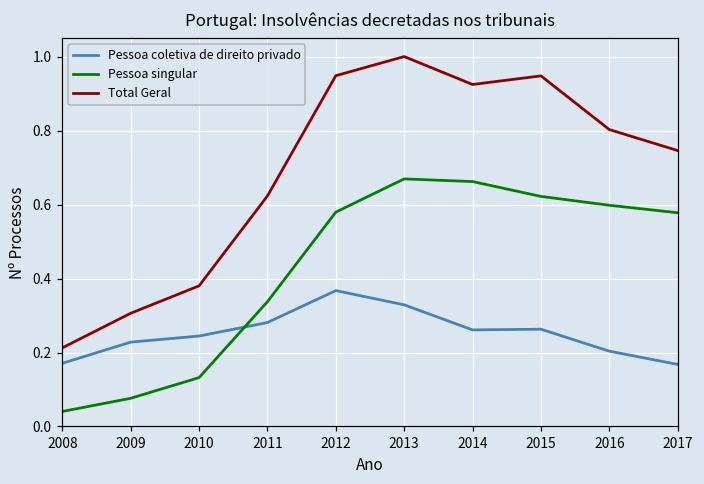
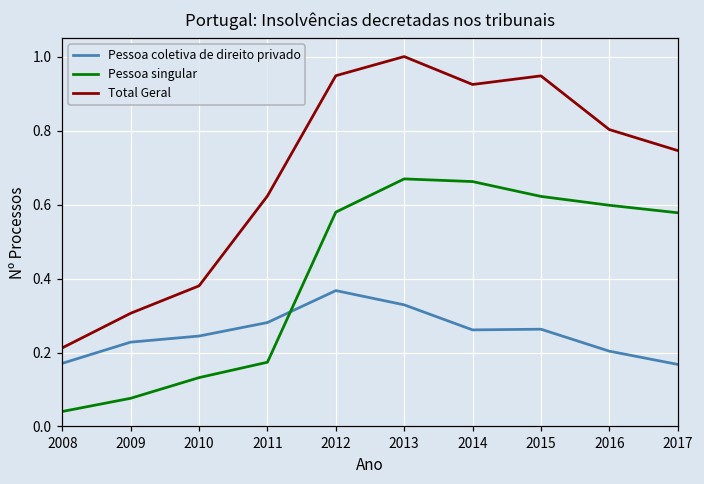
  {
    "Pessoa coletiva de direito privado": {
      "2008": 0.17,
      "2009": 0.23,
      "2010": 0.24,
      "2011": 0.28,
      "2012": 0.37,
      "2013": 0.33,
      "2014": 0.26,
      "2015": 0.26,
      "2016": 0.20,
      "2017": 0.17
    },
    "Pessoa singular": {
      "2008": 0.04,
      "2009": 0.08,
      "2010": 0.13,
-     "2011": 0.34,
+     "2011": 0.17,
      "2012": 0.58,
      "2013": 0.67,
      "2014": 0.66,
      "2015": 0.62,
      "2016": 0.60,
      "2017": 0.58
    },
    "Total Geral": {
      "2008": 0.21,
      "2009": 0.31,
      "2010": 0.38,
      "2011": 0.62,
      "2012": 0.95,
      "2013": 1.00,
      "2014": 0.92,
      "2015": 0.95,
      "2016": 0.80,
      "2017": 0.75
    }
  }
